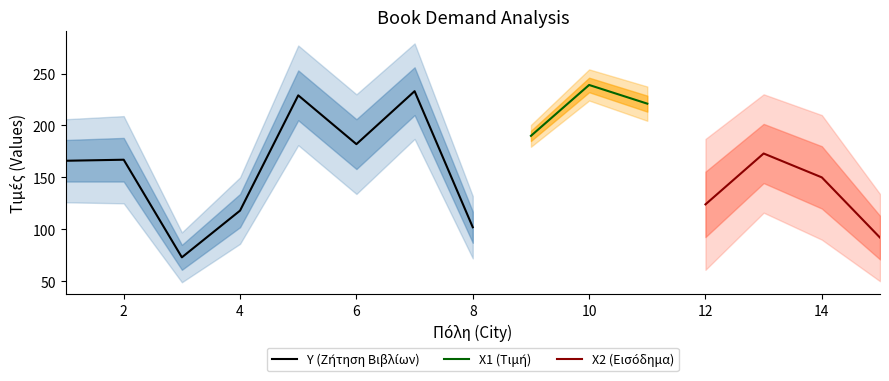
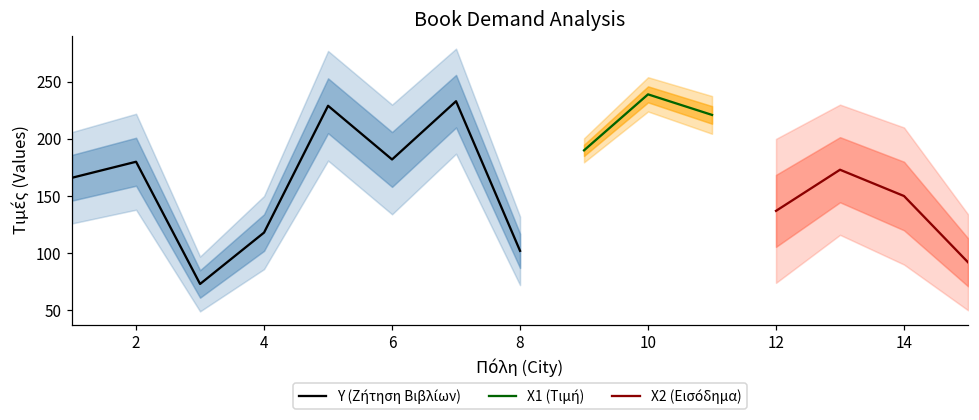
  {
    "Υ (Ζήτηση Βιβλίων)": {
-     "2": 167,
+     "2": 180,
      "4": 118,
      "6": 182,
      "8": 102
    },
    "Χ1 (Τιμή)": {
      "10": 239
    },
    "Χ2 (Εισόδημα)": {
-     "12": 124,
+     "12": 137,
      "14": 150
    }
  }
